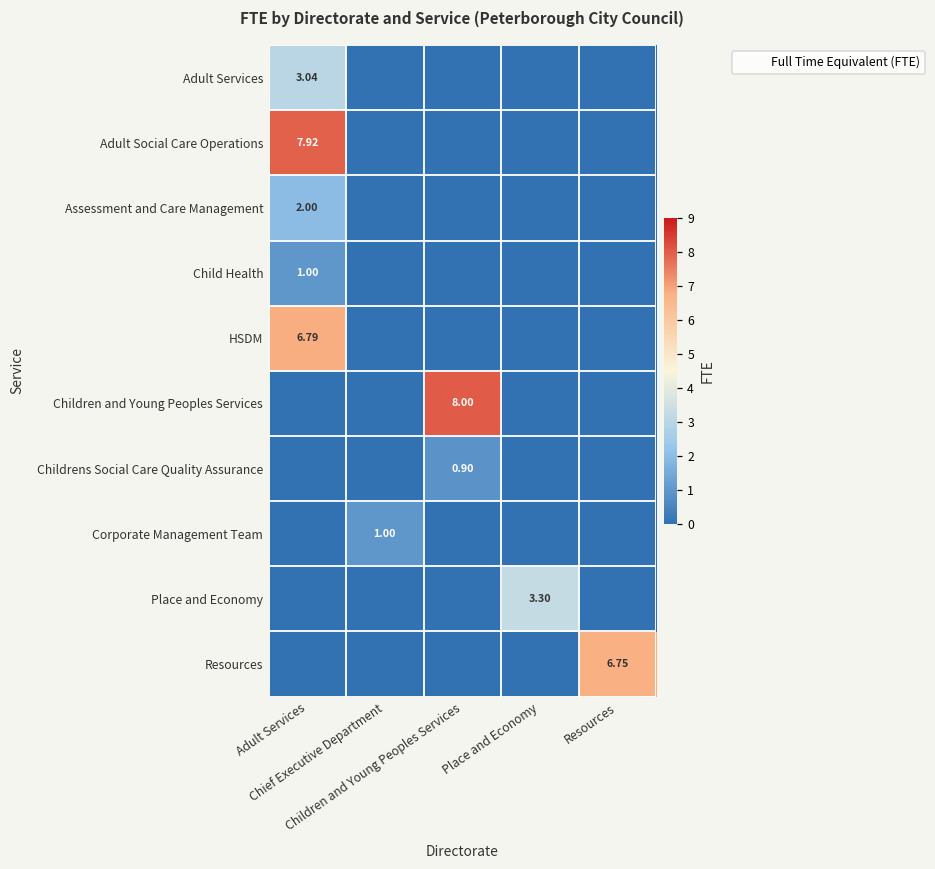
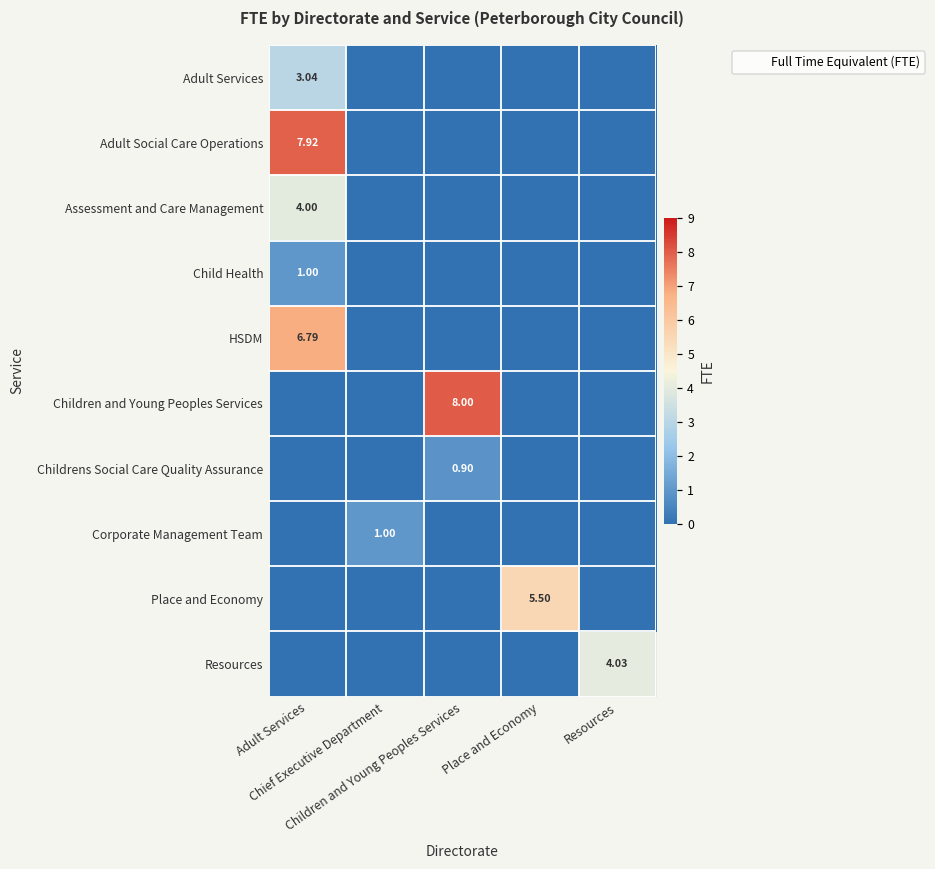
  {
    "Adult Services": {
      "Adult Services": 3.04
    },
    "Adult Social Care Operations": {
      "Adult Services": 7.92
    },
    "Assessment and Care Management": {
-     "Adult Services": 2.00
+     "Adult Services": 4.00
    },
    "Child Health": {
      "Adult Services": 1.00
    },
    "HSDM": {
      "Adult Services": 6.79
    },
    "Children and Young Peoples Services": {
      "Children and Young Peoples Services": 8.00
    },
    "Childrens Social Care Quality Assurance": {
      "Children and Young Peoples Services": 0.90
    },
    "Corporate Management Team": {
      "Chief Executive Department": 1.00
    },
    "Place and Economy": {
-     "Place and Economy": 3.30
+     "Place and Economy": 5.50
    },
    "Resources": {
-     "Resources": 6.75
+     "Resources": 4.03
    }
  }
